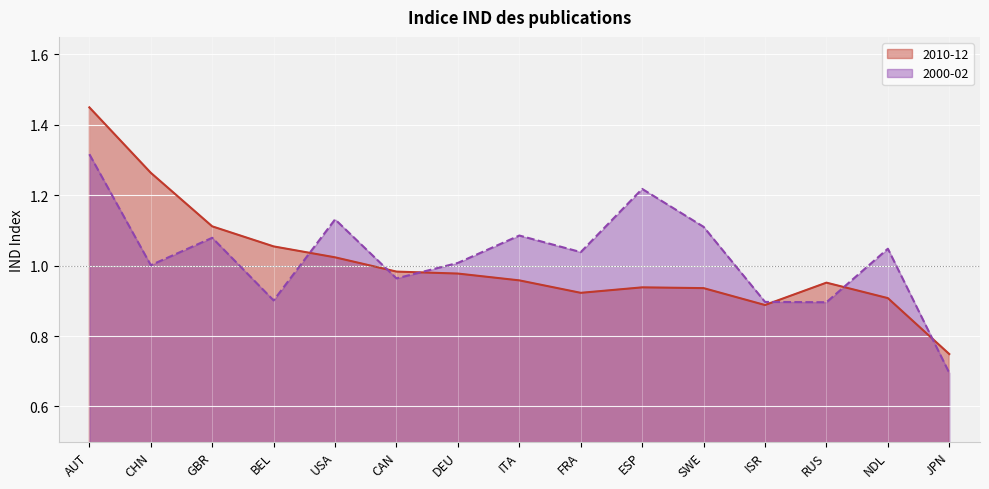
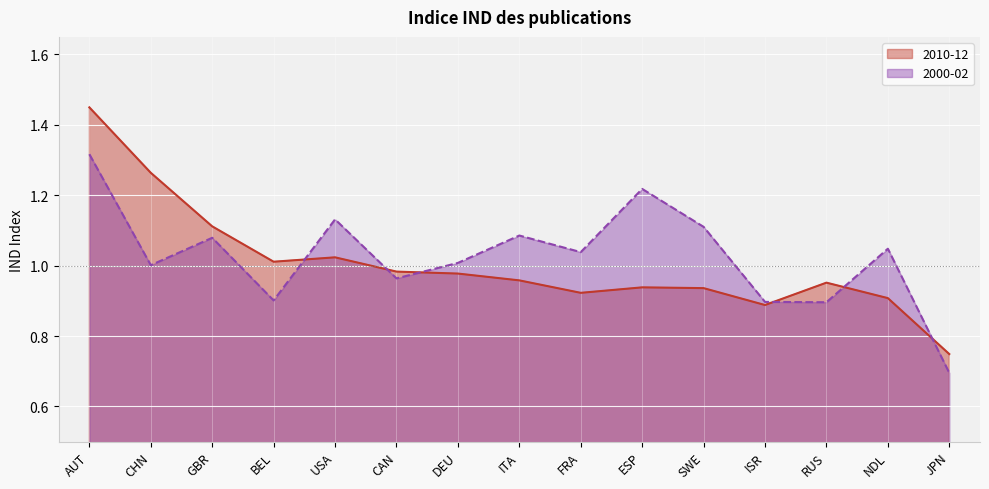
  {
    "2010-12": {
      "AUT": 1.45,
      "CHN": 1.26,
      "GBR": 1.11,
-     "BEL": 1.05,
+     "BEL": 1.01,
      "USA": 1.02,
      "CAN": 0.98,
      "DEU": 0.98,
      "ITA": 0.96,
      "FRA": 0.92,
      "ESP": 0.94,
      "SWE": 0.94,
      "ISR": 0.89,
      "RUS": 0.95,
      "NDL": 0.91,
      "JPN": 0.75
    },
    "2000-02": {
      "AUT": 1.32,
      "CHN": 1.00,
      "GBR": 1.08,
      "BEL": 0.90,
      "USA": 1.13,
      "CAN": 0.96,
      "DEU": 1.01,
      "ITA": 1.09,
      "FRA": 1.04,
      "ESP": 1.22,
      "SWE": 1.11,
      "ISR": 0.90,
      "RUS": 0.90,
      "NDL": 1.05,
      "JPN": 0.70
    }
  }
